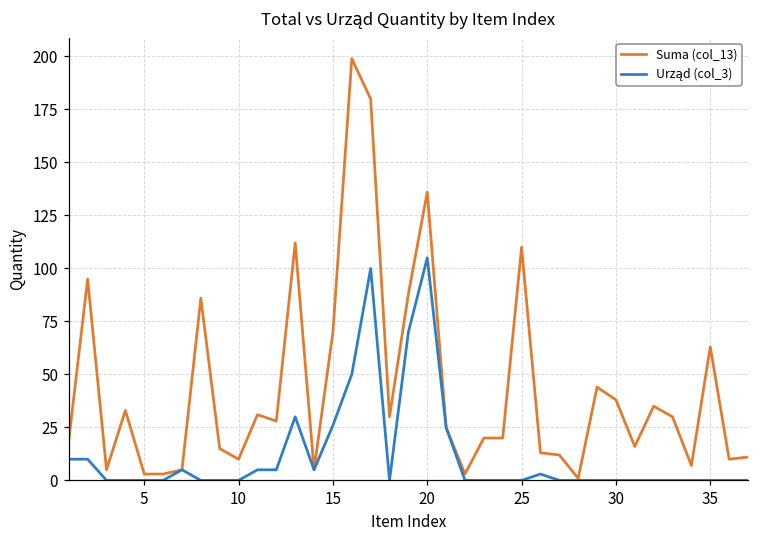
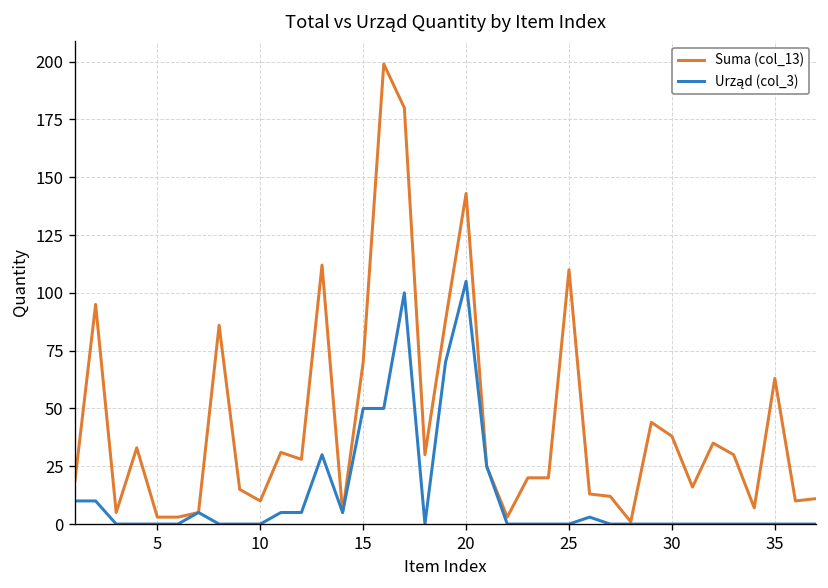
  {
    "Suma (col_13)": {
      "5": 3,
      "10": 10,
      "15": 70,
-     "20": 136,
+     "20": 143,
      "25": 110,
      "30": 38,
      "35": 63
    },
    "Urząd (col_3)": {
      "5": 0,
      "10": 0,
-     "15": 26,
+     "15": 50,
      "20": 105,
      "25": 0,
      "30": 0,
      "35": 0
    }
  }
